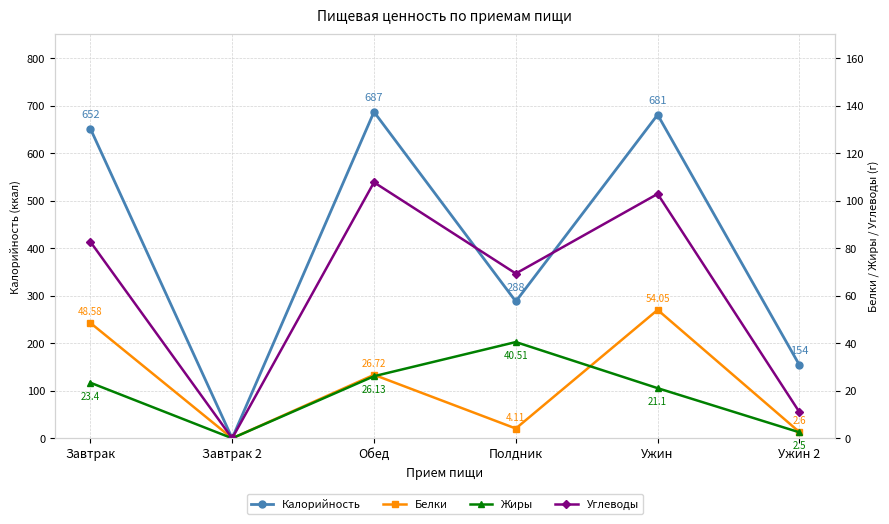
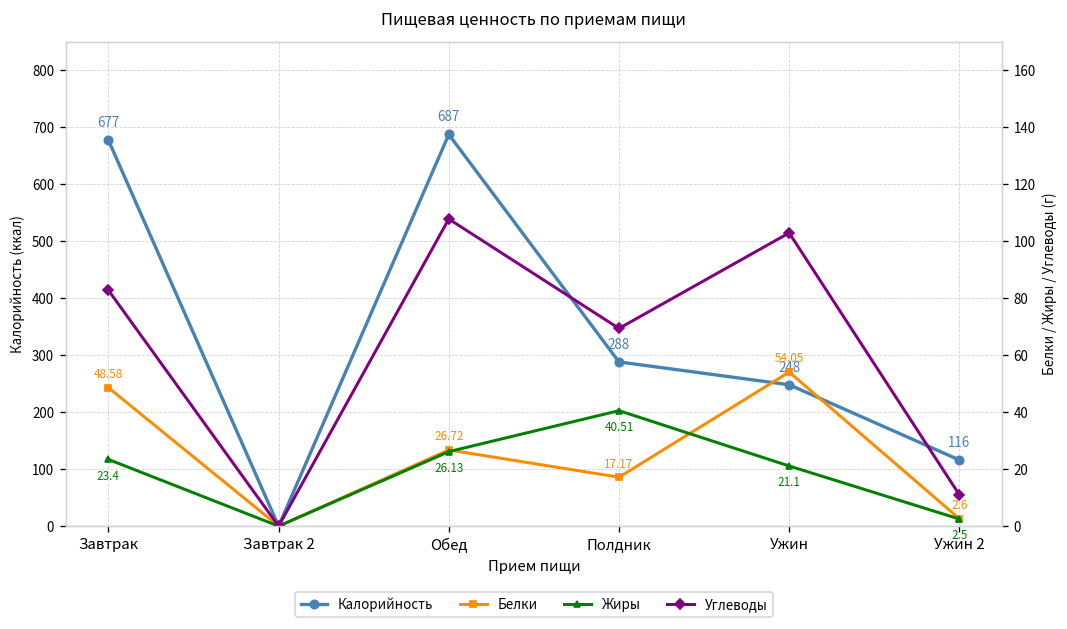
  {
    "Калорийность": {
-     "Завтрак": 652,
+     "Завтрак": 677,
      "Обед": 687,
      "Полдник": 288,
-     "Ужин": 681,
-     "Ужин 2": 154
+     "Ужин": 248,
+     "Ужин 2": 116
    },
    "Белки": {
      "Завтрак": 48.58,
-     "Полдник": 4.11
+     "Полдник": 17.17
    },
    "Жиры": {
      "Завтрак": 23.4,
      "Полдник": 40.51,
      "Ужин": 21.1
    }
  }
